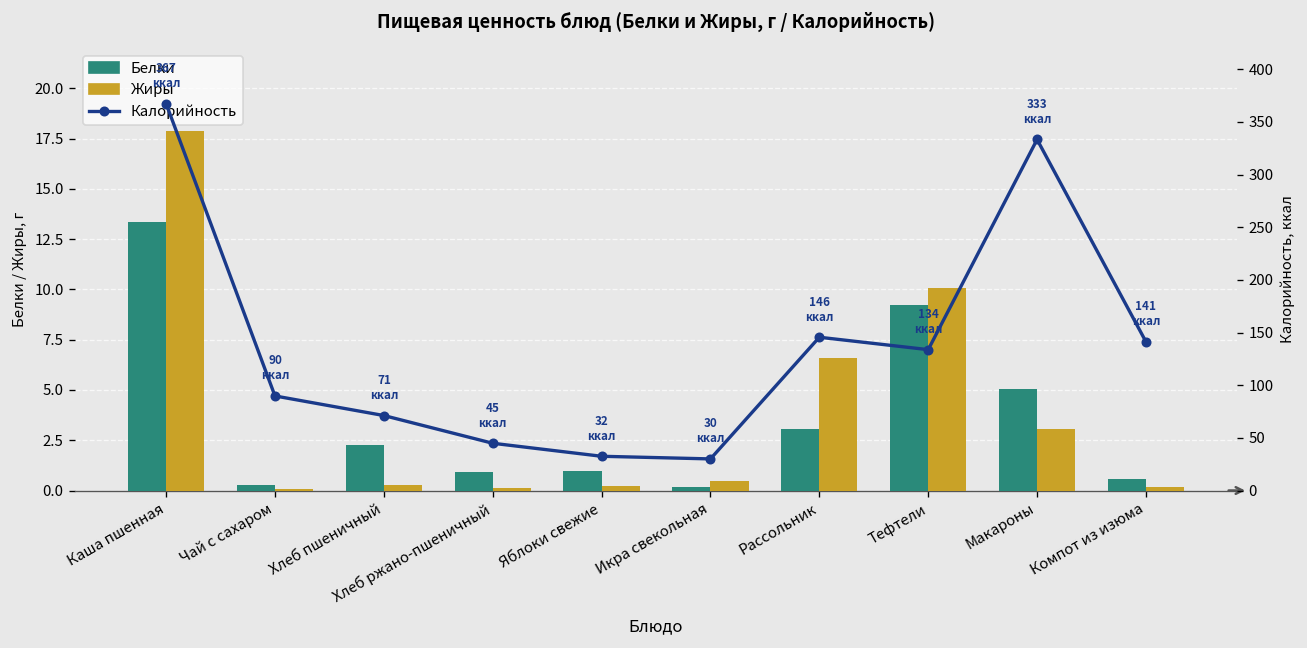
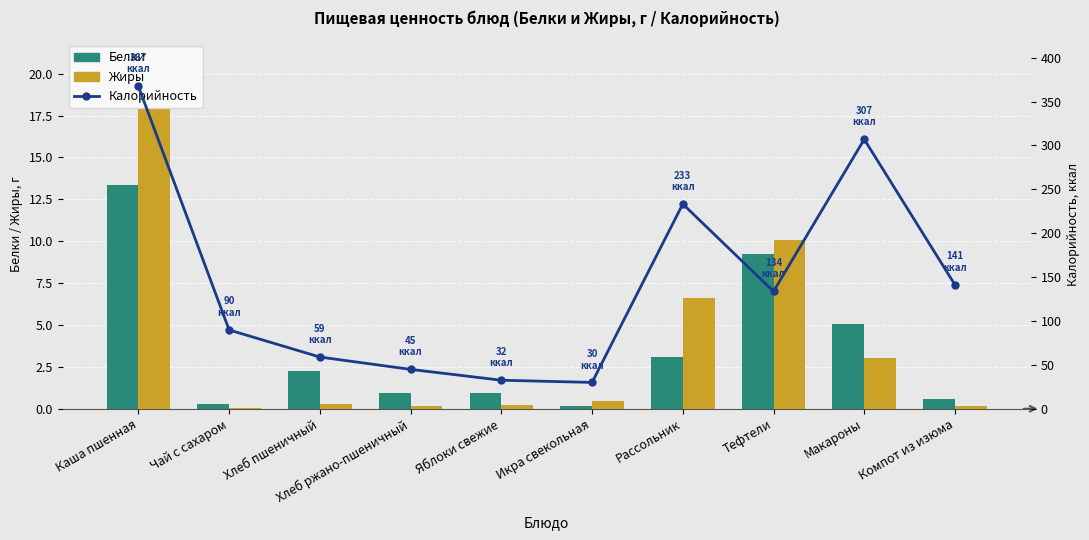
  {
    "Калорийность": {
      "Чай с сахаром": 90,
-     "Хлеб пшеничный": 71,
+     "Хлеб пшеничный": 59,
      "Хлеб ржано-пшеничный": 45,
      "Яблоки свежие": 32,
      "Икра свекольная": 30,
-     "Рассольник": 146,
+     "Рассольник": 233,
      "Тефтели": 134,
-     "Макароны": 333,
+     "Макароны": 307,
      "Компот из изюма": 141
    }
  }
